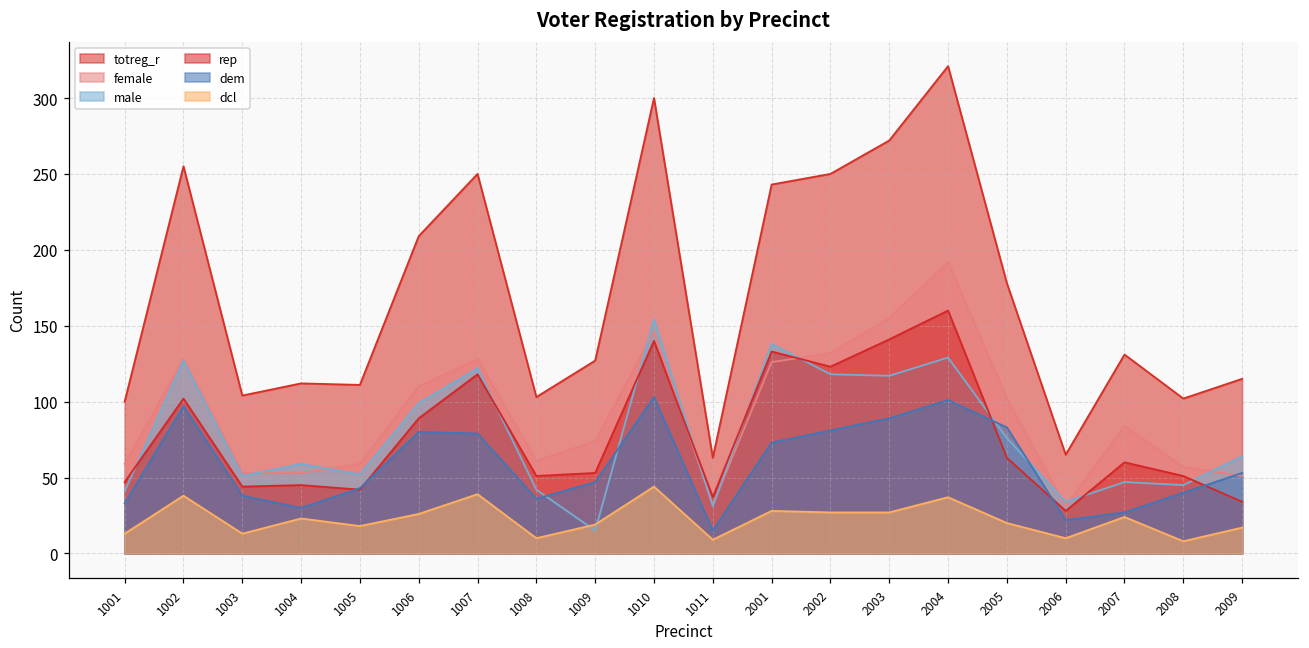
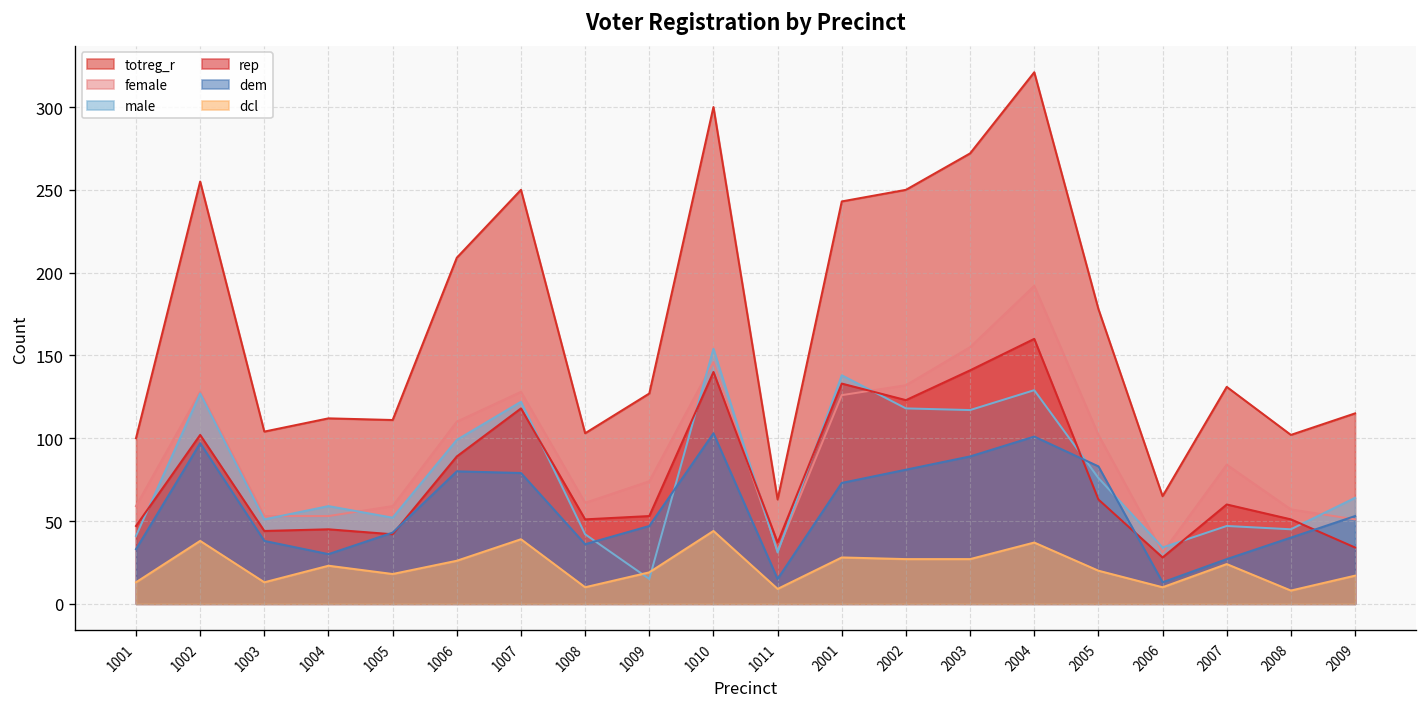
  {
    "male": {
      "1001": 41,
      "1003": 51,
      "1004": 59,
      "1005": 52,
      "1006": 99,
      "1007": 122,
      "1008": 42,
      "1009": 15,
      "1010": 154,
      "2001": 138,
      "2002": 118,
      "2003": 117,
      "2004": 129,
      "2005": 76,
      "2006": 34,
      "2007": 47,
      "2008": 45,
      "2009": 64
    },
    "dem": {
      "1001": 33,
      "1002": 97,
      "1003": 38,
      "1004": 30,
      "1006": 80,
      "1007": 79,
      "1008": 36,
      "1009": 47,
      "1010": 103,
      "1011": 15,
      "2001": 73,
      "2002": 81,
      "2003": 89,
      "2004": 101,
      "2005": 83,
-     "2006": 22,
+     "2006": 13,
      "2007": 27,
      "2008": 40,
      "2009": 53
    }
  }
